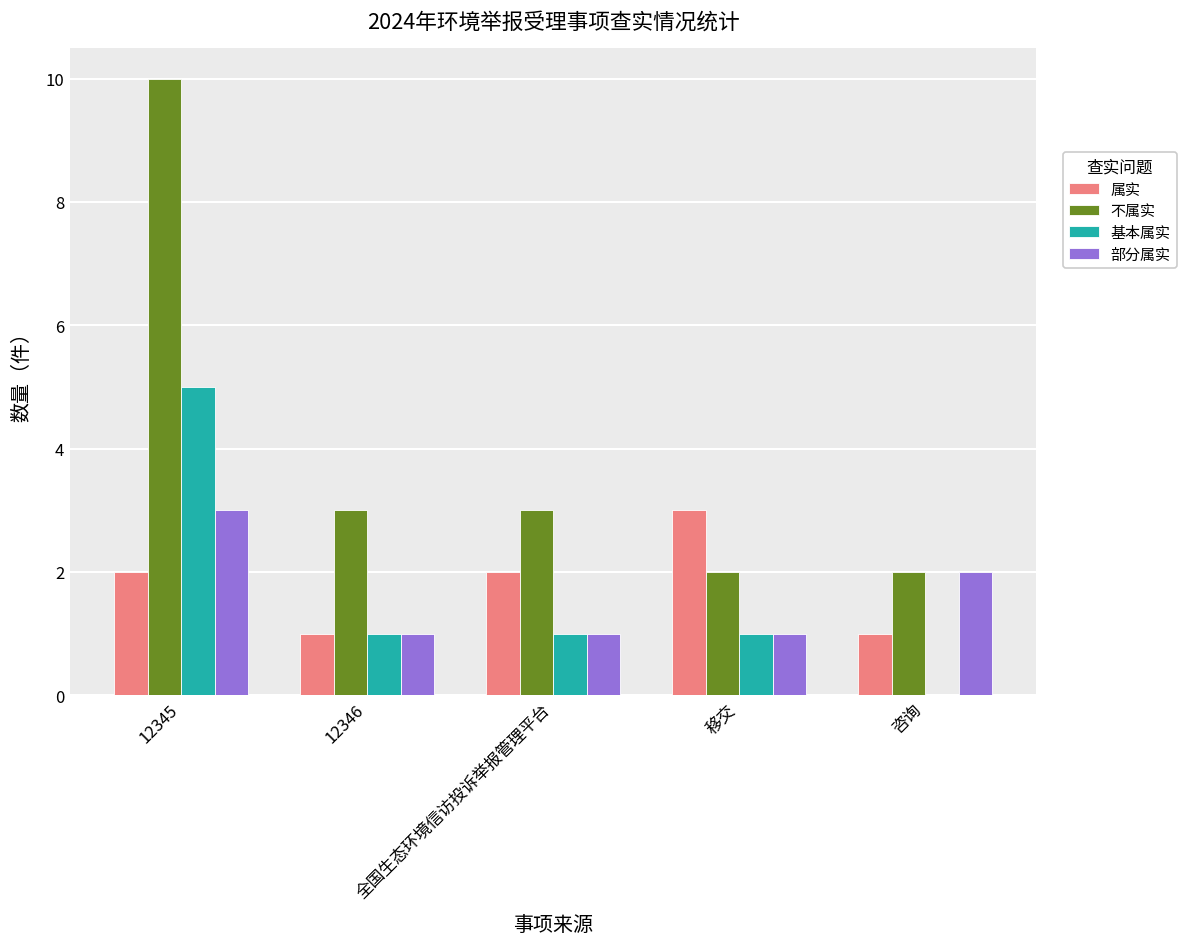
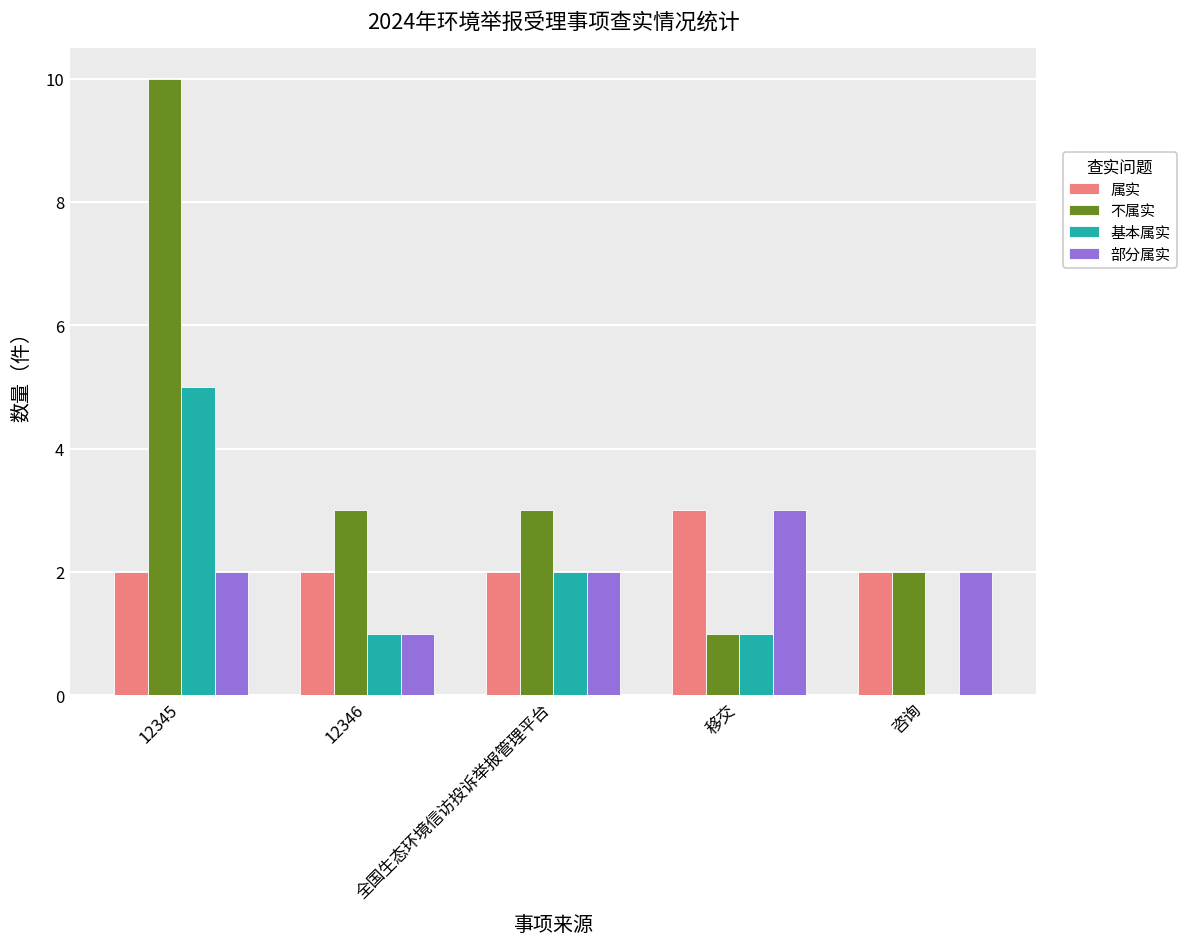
  {
    "属实": {
      "12345": 2,
-     "12346": 1,
+     "12346": 2,
      "全国生态环境信访投诉举报管理平台": 2,
      "移交": 3,
-     "咨询": 1
+     "咨询": 2
    },
    "不属实": {
      "12345": 10,
      "12346": 3,
      "全国生态环境信访投诉举报管理平台": 3,
-     "移交": 2,
+     "移交": 1,
      "咨询": 2
    },
    "基本属实": {
      "12345": 5,
      "12346": 1,
-     "全国生态环境信访投诉举报管理平台": 1,
+     "全国生态环境信访投诉举报管理平台": 2,
      "移交": 1,
      "咨询": 0
    },
    "部分属实": {
-     "12345": 3,
+     "12345": 2,
      "12346": 1,
-     "全国生态环境信访投诉举报管理平台": 1,
-     "移交": 1,
+     "全国生态环境信访投诉举报管理平台": 2,
+     "移交": 3,
      "咨询": 2
    }
  }
